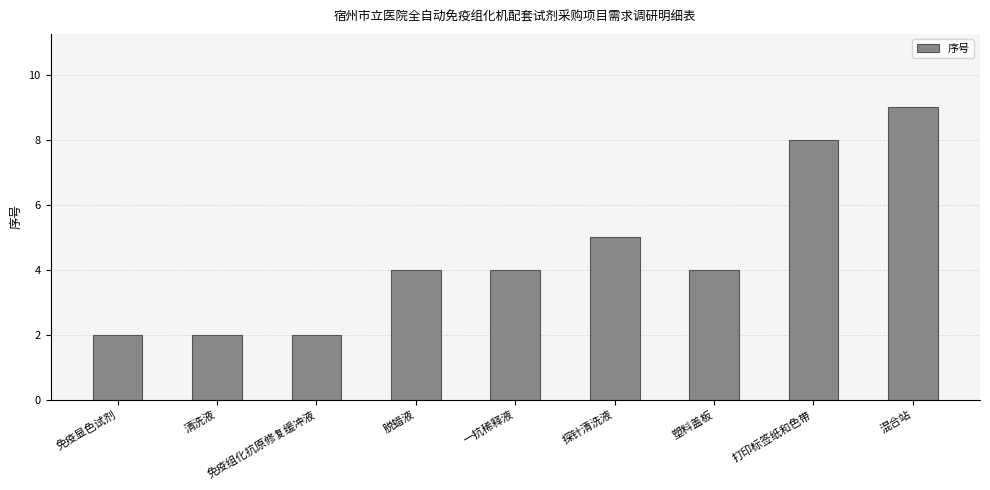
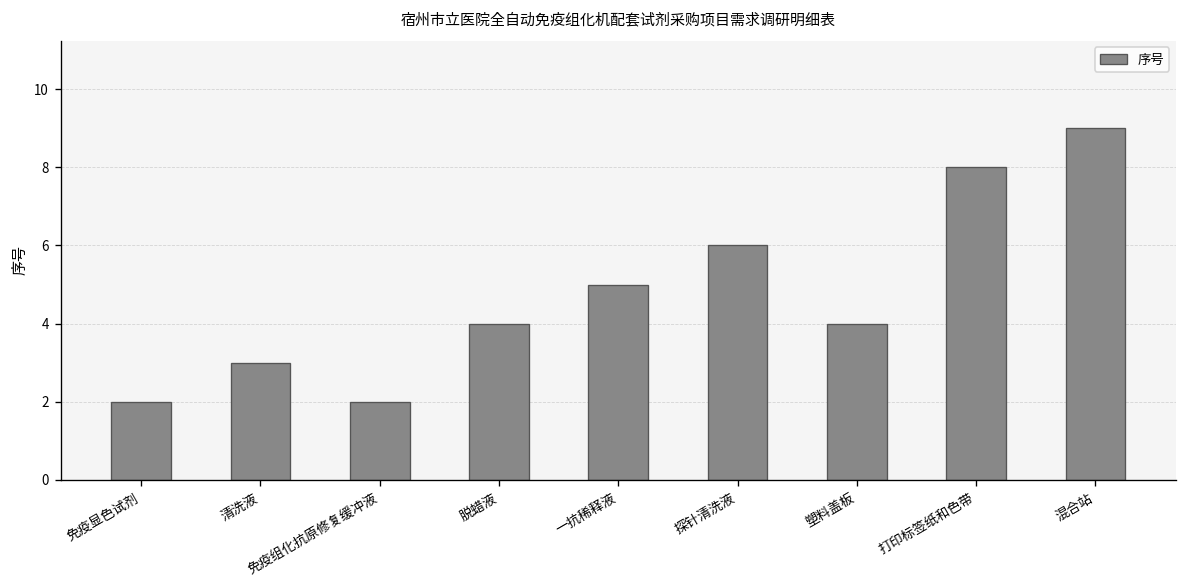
  {
    "免疫显色试剂": 2,
-   "清洗液": 2,
+   "清洗液": 3,
    "免疫组化抗原修复缓冲液": 2,
    "脱蜡液": 4,
-   "一抗稀释液": 4,
-   "探针清洗液": 5,
+   "一抗稀释液": 5,
+   "探针清洗液": 6,
    "塑料盖板": 4,
    "打印标签纸和色带": 8,
    "混合站": 9
  }
